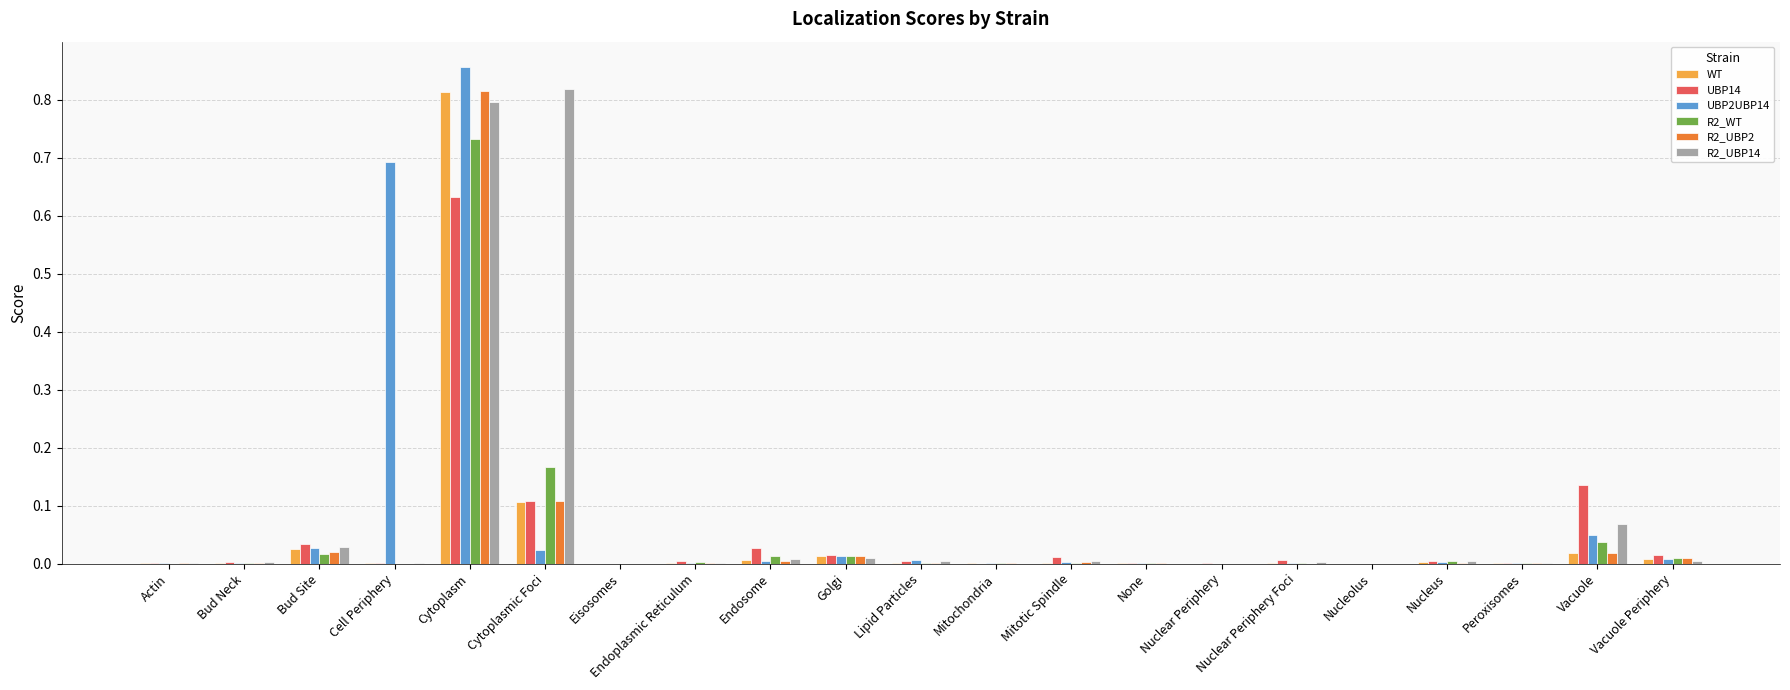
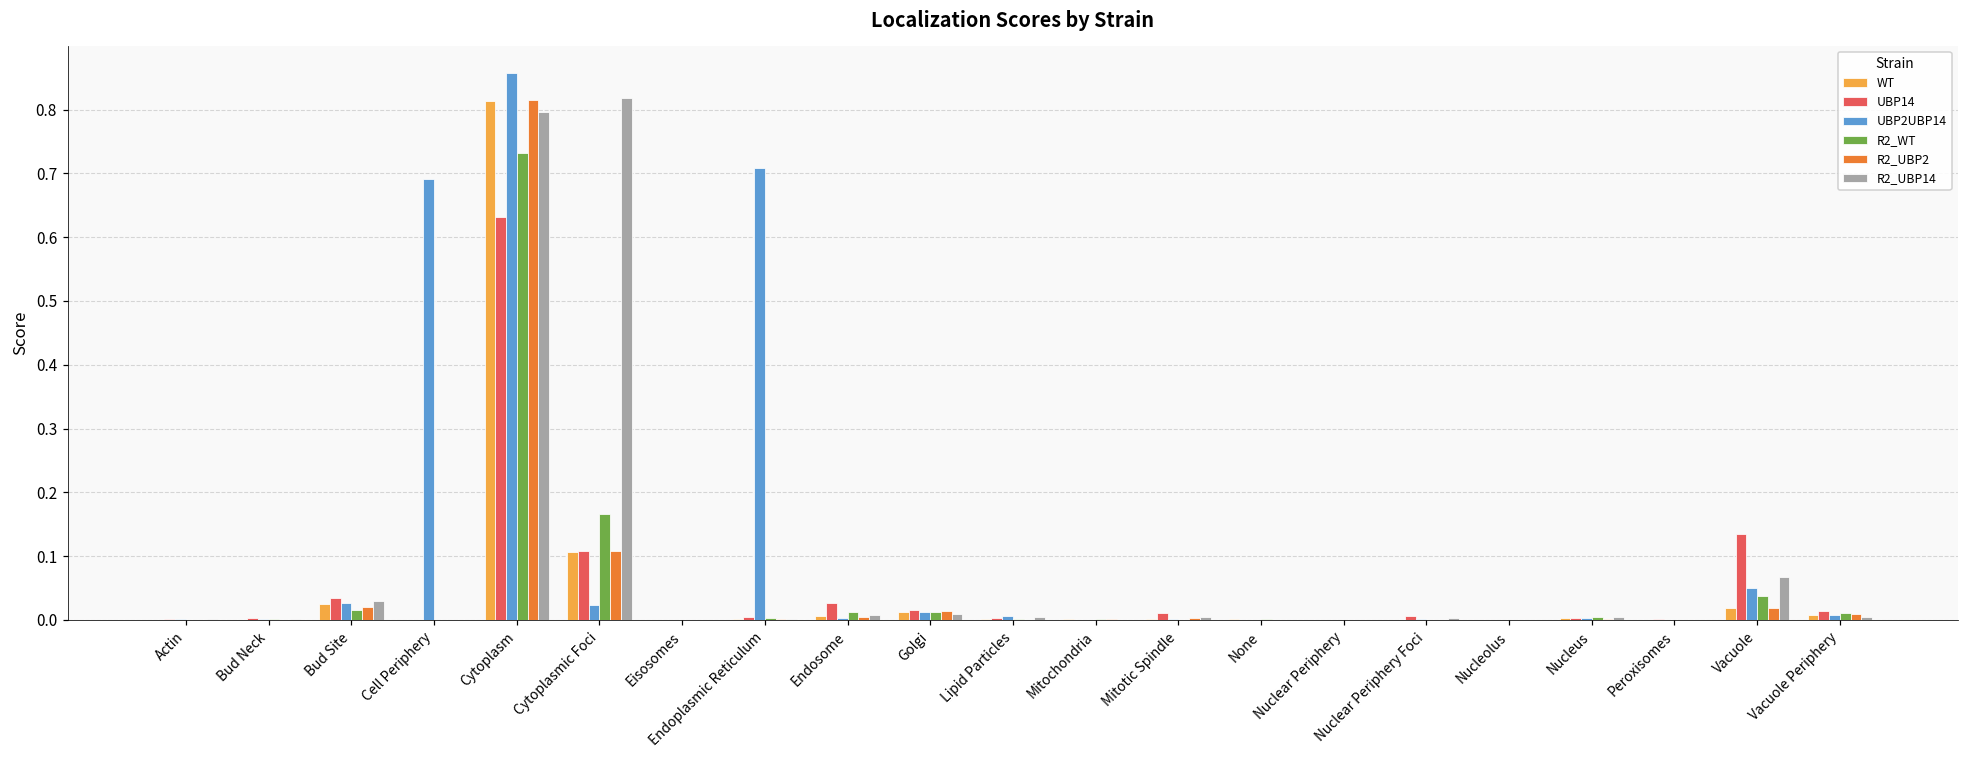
  {
    "UBP2UBP14": {
      "Bud Site": 0.03,
      "Cell Periphery": 0.69,
      "Cytoplasm": 0.86,
      "Cytoplasmic Foci": 0.02,
-     "Endoplasmic Reticulum": 0.00,
+     "Endoplasmic Reticulum": 0.71,
      "Golgi": 0.01,
      "Lipid Particles": 0.01,
      "Vacuole": 0.05,
      "Vacuole Periphery": 0.01
    },
    "R2_WT": {
      "Bud Site": 0.02,
      "Cytoplasm": 0.73,
      "Cytoplasmic Foci": 0.17,
      "Endosome": 0.01,
      "Golgi": 0.01,
      "Nucleus": 0.00,
      "Vacuole": 0.04,
      "Vacuole Periphery": 0.01
    },
    "R2_UBP14": {
      "Bud Site": 0.03,
      "Cytoplasm": 0.80,
      "Cytoplasmic Foci": 0.82,
      "Endosome": 0.01,
      "Golgi": 0.01,
      "Mitotic Spindle": 0.00,
      "Nucleus": 0.00,
      "Vacuole": 0.07,
      "Vacuole Periphery": 0.00
    }
  }
